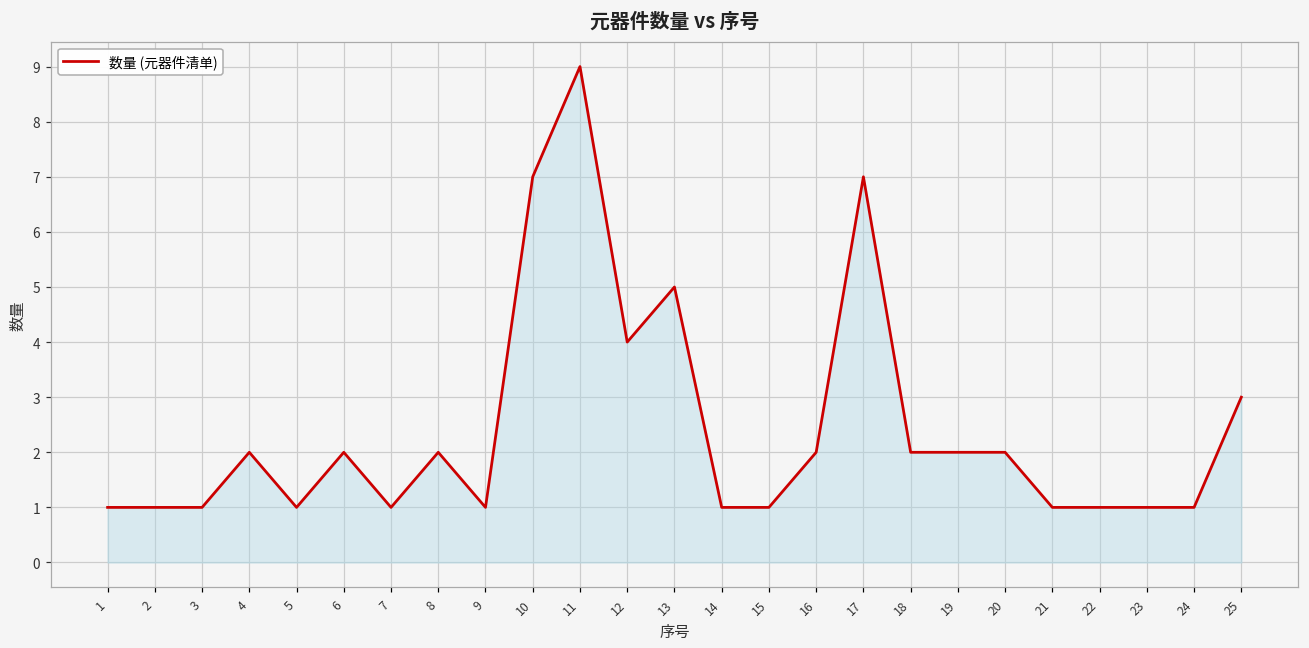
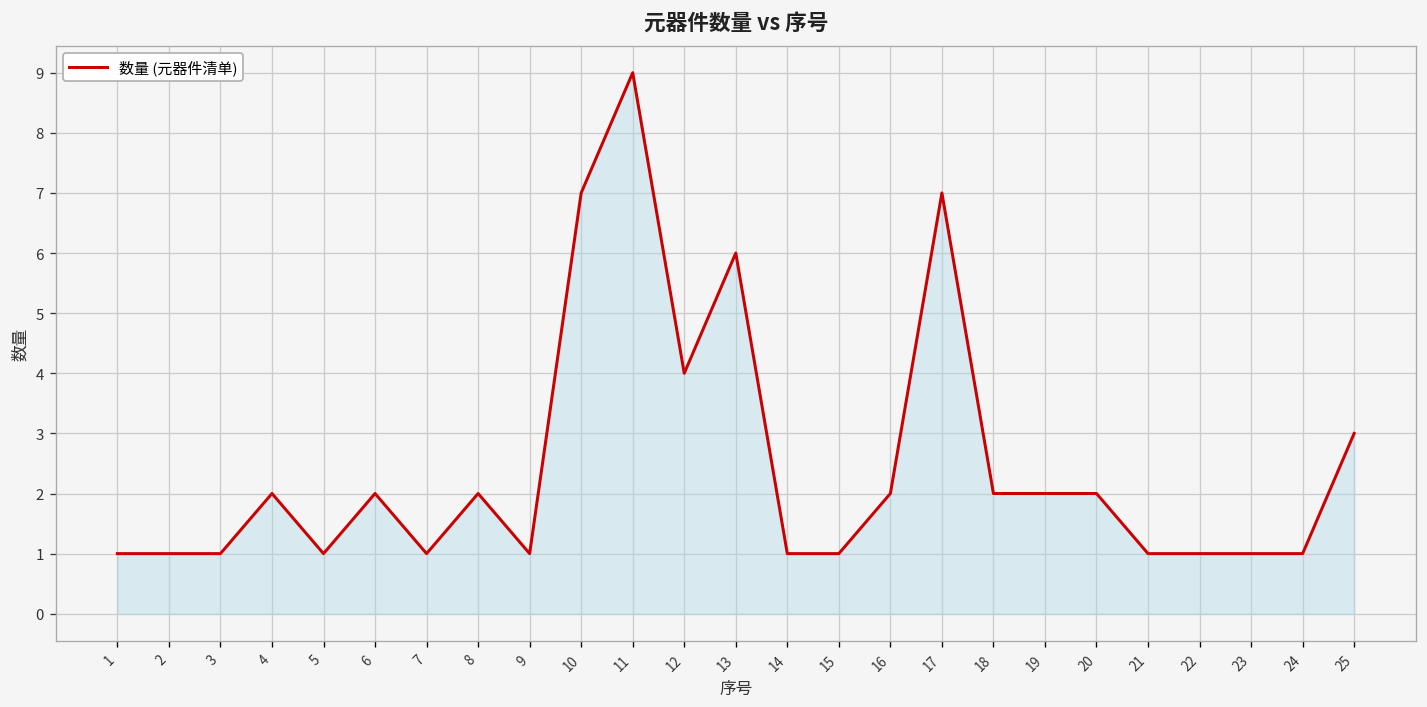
  {
    "1": 1,
    "2": 1,
    "3": 1,
    "4": 2,
    "5": 1,
    "6": 2,
    "7": 1,
    "8": 2,
    "9": 1,
    "10": 7,
    "11": 9,
    "12": 4,
-   "13": 5,
+   "13": 6,
    "14": 1,
    "15": 1,
    "16": 2,
    "17": 7,
    "18": 2,
    "19": 2,
    "20": 2,
    "21": 1,
    "22": 1,
    "23": 1,
    "24": 1,
    "25": 3
  }
